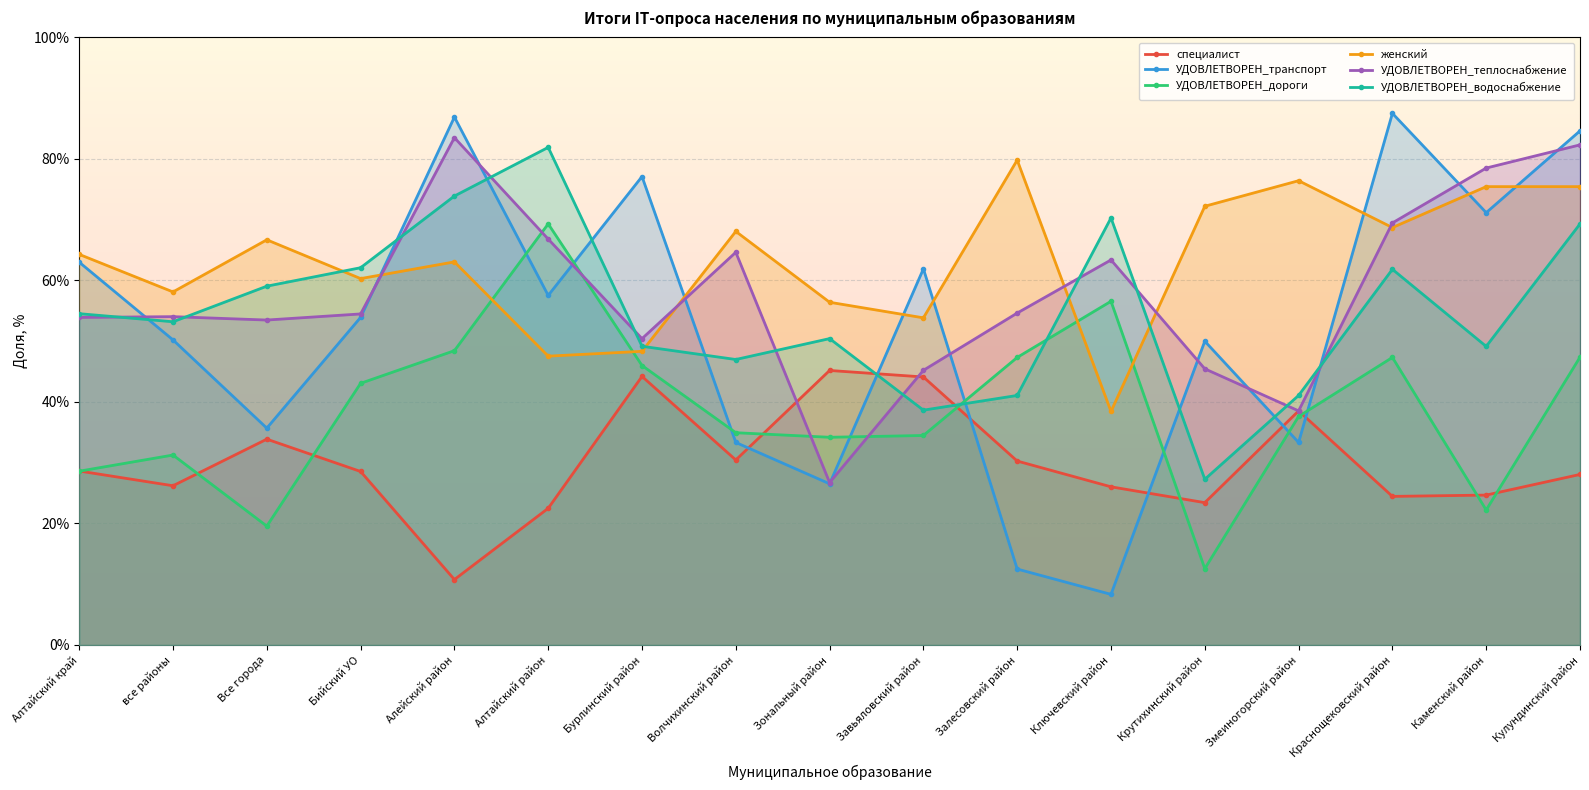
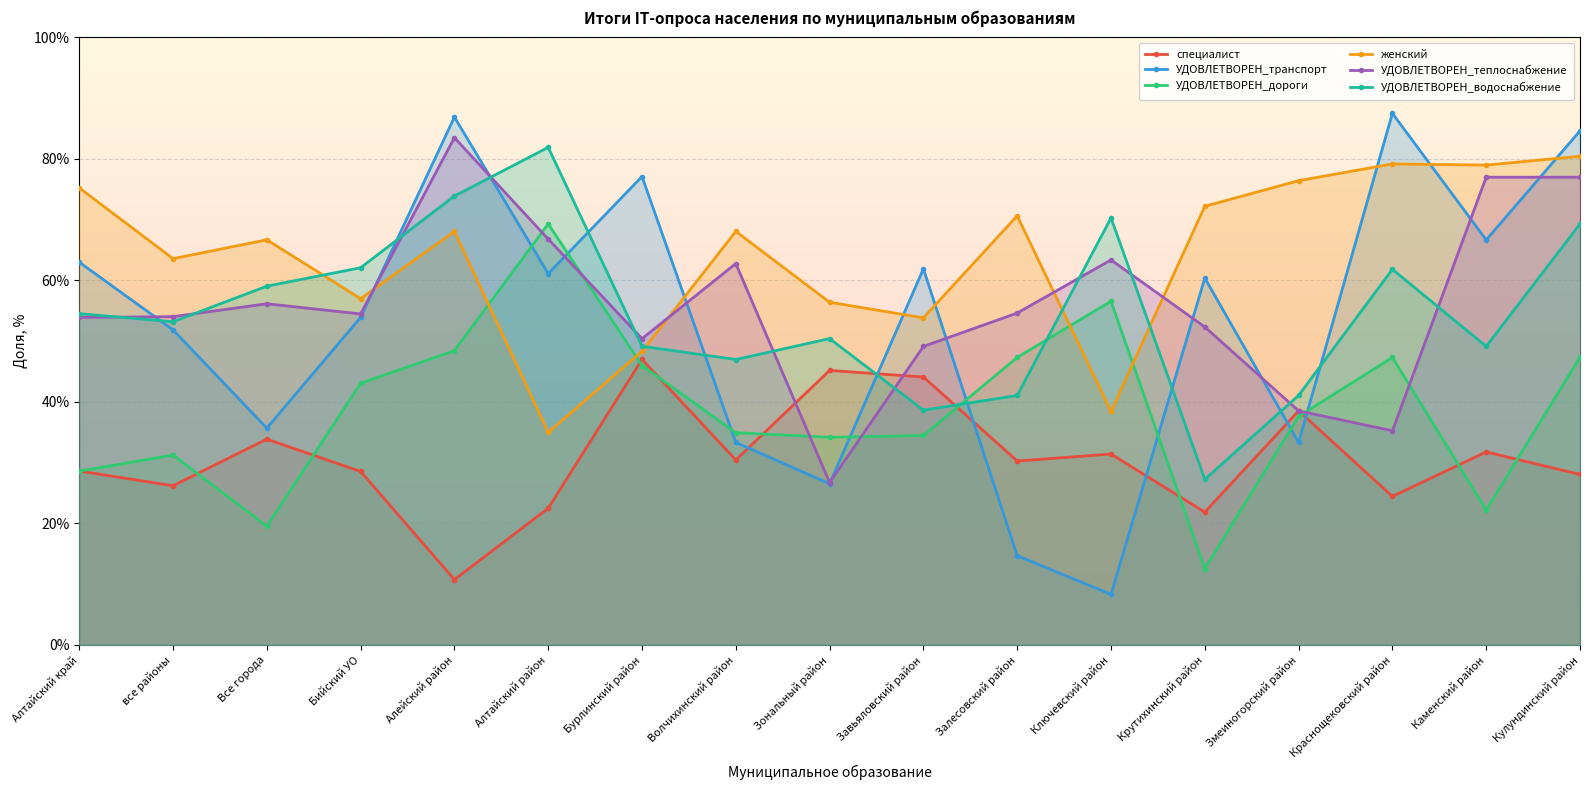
  {
    "специалист": {
      "все районы": "26%",
      "Все города": "34%",
      "Бийский УО": "29%",
      "Алейский район": "11%",
      "Алтайский район": "23%",
-     "Бурлинский район": "44%",
+     "Бурлинский район": "47%",
      "Волчихинский район": "30%",
      "Зональный район": "45%",
      "Завьяловский район": "44%",
      "Залесовский район": "30%",
-     "Ключевский район": "26%",
-     "Крутихинский район": "23%",
+     "Ключевский район": "31%",
+     "Крутихинский район": "22%",
      "Краснощековский район": "24%",
-     "Каменский район": "25%",
+     "Каменский район": "32%",
      "Кулундинский район": "28%"
    },
    "УДОВЛЕТВОРЕН_транспорт": {
      "Алтайский край": "63%",
-     "все районы": "50%",
+     "все районы": "52%",
      "Все города": "36%",
      "Бийский УО": "54%",
      "Алейский район": "87%",
-     "Алтайский район": "58%",
+     "Алтайский район": "61%",
      "Бурлинский район": "77%",
      "Волчихинский район": "33%",
      "Завьяловский район": "62%",
-     "Залесовский район": "13%",
+     "Залесовский район": "15%",
      "Ключевский район": "8%",
-     "Крутихинский район": "50%",
+     "Крутихинский район": "60%",
      "Змеиногорский район": "33%",
      "Краснощековский район": "88%",
-     "Каменский район": "71%",
+     "Каменский район": "67%",
      "Кулундинский район": "85%"
    },
    "женский": {
-     "Алтайский край": "64%",
-     "все районы": "58%",
+     "Алтайский край": "75%",
+     "все районы": "64%",
      "Все города": "67%",
-     "Бийский УО": "60%",
-     "Алейский район": "63%",
-     "Алтайский район": "48%",
+     "Бийский УО": "57%",
+     "Алейский район": "68%",
+     "Алтайский район": "35%",
      "Бурлинский район": "48%",
      "Волчихинский район": "68%",
      "Зональный район": "56%",
      "Завьяловский район": "54%",
-     "Залесовский район": "80%",
+     "Залесовский район": "71%",
      "Ключевский район": "38%",
      "Крутихинский район": "72%",
      "Змеиногорский район": "76%",
-     "Краснощековский район": "69%",
-     "Каменский район": "75%",
-     "Кулундинский район": "75%"
+     "Краснощековский район": "79%",
+     "Каменский район": "79%",
+     "Кулундинский район": "80%"
    },
    "УДОВЛЕТВОРЕН_теплоснабжение": {
      "Алтайский край": "54%",
      "все районы": "54%",
-     "Все города": "53%",
+     "Все города": "56%",
      "Бийский УО": "54%",
      "Алейский район": "84%",
      "Алтайский район": "67%",
      "Бурлинский район": "50%",
-     "Волчихинский район": "65%",
-     "Завьяловский район": "45%",
+     "Волчихинский район": "63%",
+     "Завьяловский район": "49%",
      "Залесовский район": "55%",
      "Ключевский район": "63%",
-     "Крутихинский район": "45%",
-     "Краснощековский район": "69%",
-     "Каменский район": "78%",
-     "Кулундинский район": "82%"
+     "Крутихинский район": "52%",
+     "Краснощековский район": "35%",
+     "Каменский район": "77%",
+     "Кулундинский район": "77%"
    }
  }
